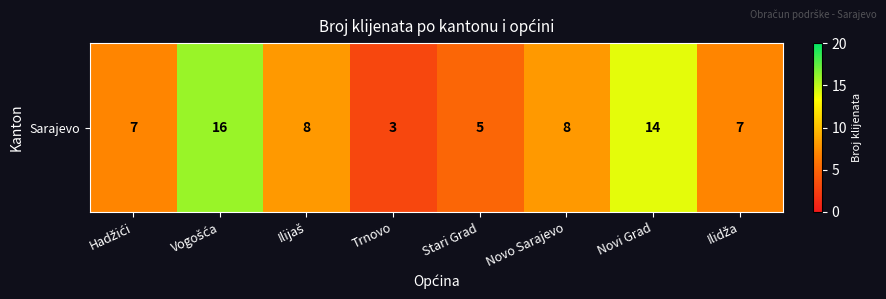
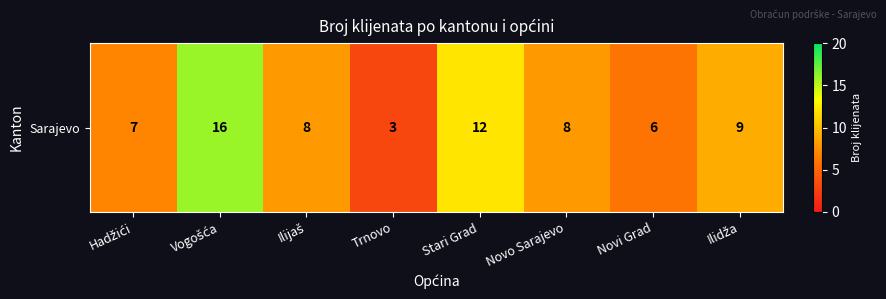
  {
    "Sarajevo": {
      "Hadžići": 7,
      "Vogošća": 16,
      "Ilijaš": 8,
      "Trnovo": 3,
-     "Stari Grad": 5,
+     "Stari Grad": 12,
      "Novo Sarajevo": 8,
-     "Novi Grad": 14,
-     "Ilidža": 7
+     "Novi Grad": 6,
+     "Ilidža": 9
    }
  }
